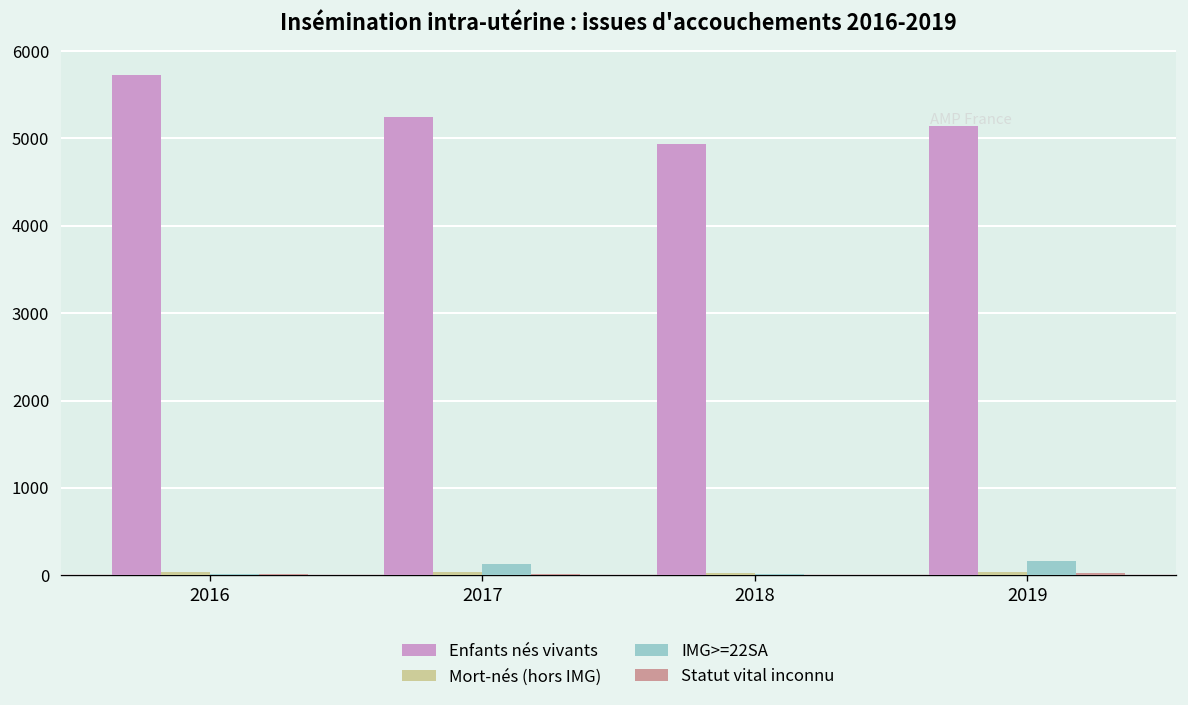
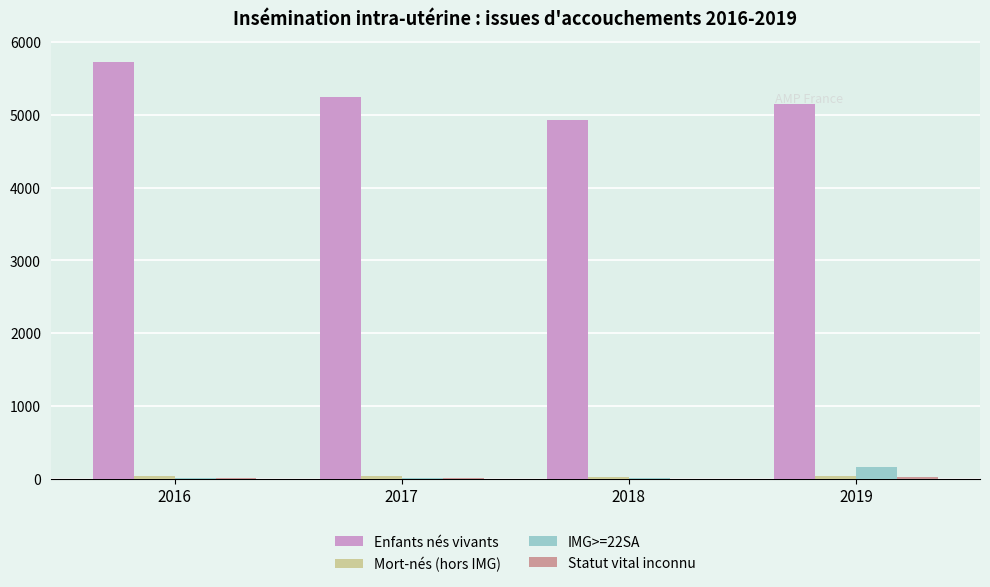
  {
    "IMG>=22SA": {
-     "2017": 100,
+     "2017": 0,
      "2019": 200
    }
  }
